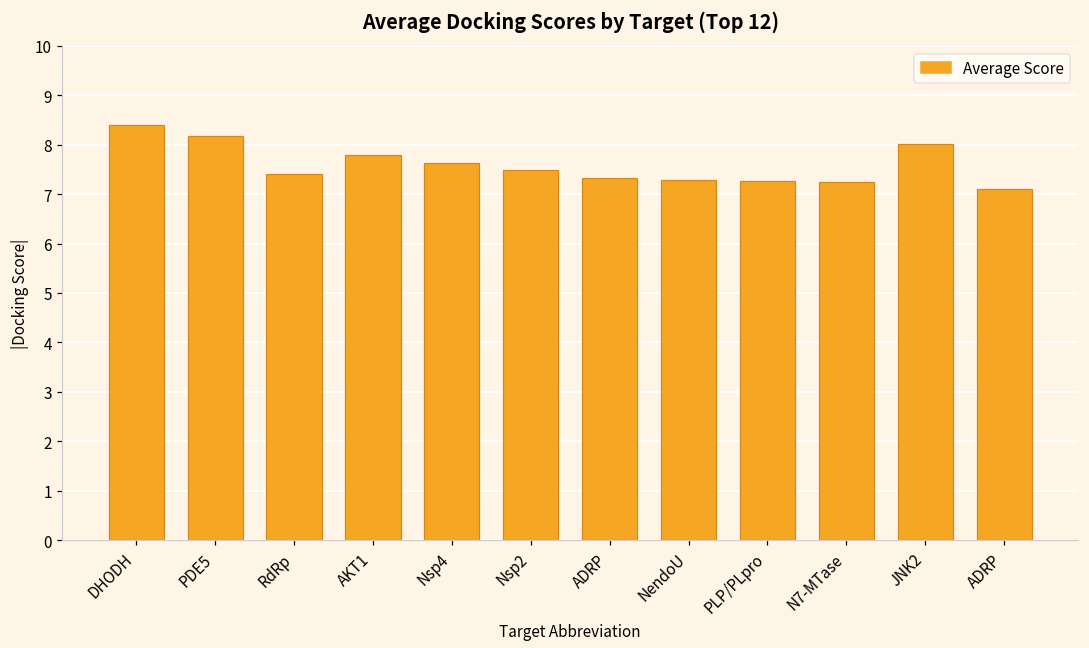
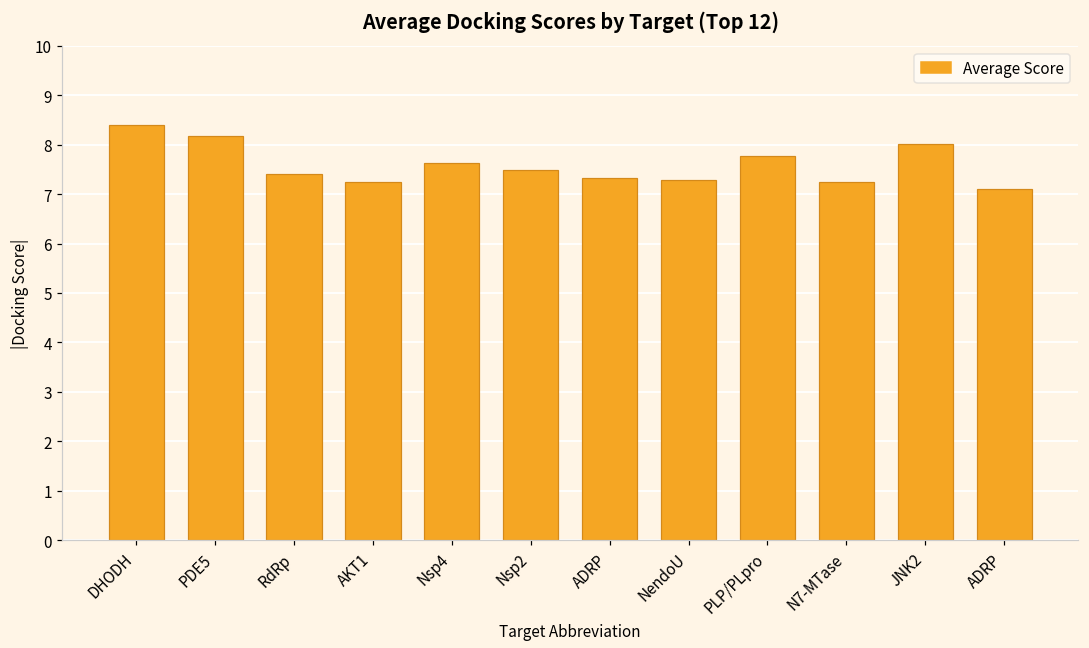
  {
    "DHODH": 8.4,
    "PDE5": 8.2,
    "RdRp": 7.4,
-   "AKT1": 7.8,
+   "AKT1": 7.3,
    "Nsp4": 7.6,
    "Nsp2": 7.5,
    "NendoU": 7.3,
-   "PLP/PLpro": 7.3,
+   "PLP/PLpro": 7.8,
    "N7-MTase": 7.3,
    "JNK2": 8.0
  }
